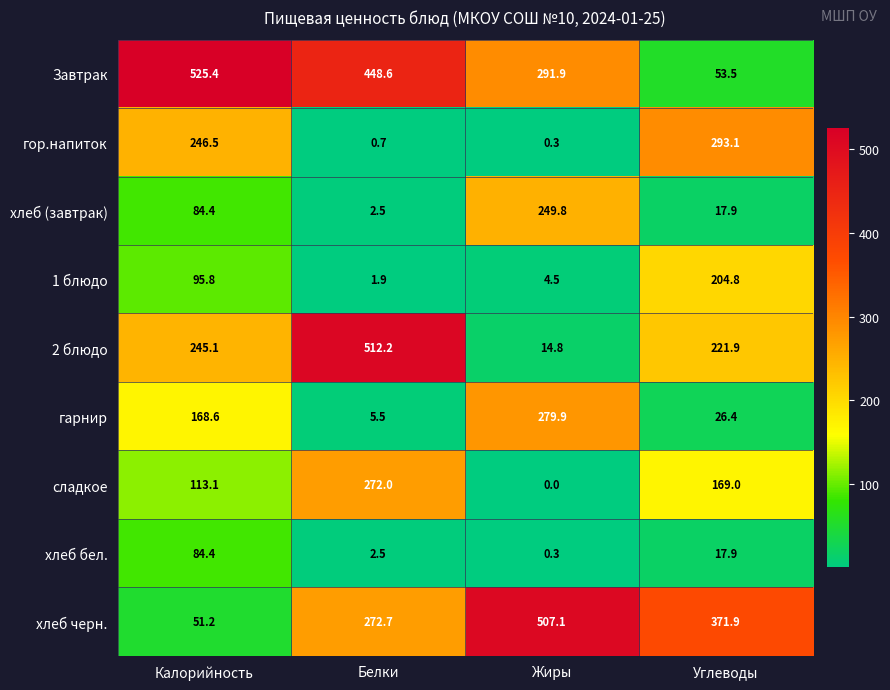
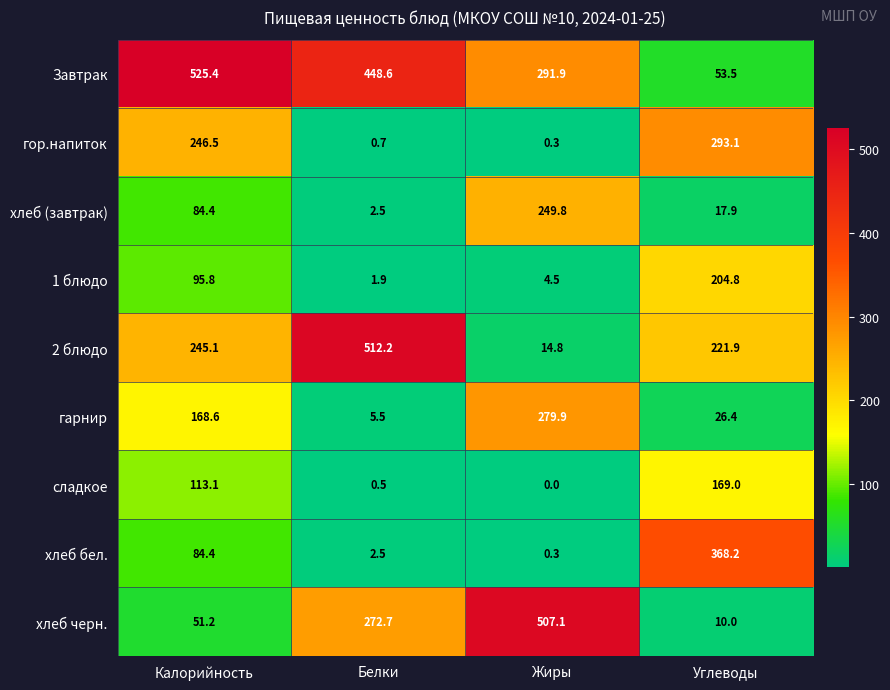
  {
    "Завтрак": {
      "Калорийность": 525.4,
      "Белки": 448.6,
      "Жиры": 291.9,
      "Углеводы": 53.5
    },
    "гор.напиток": {
      "Калорийность": 246.5,
      "Белки": 0.7,
      "Жиры": 0.3,
      "Углеводы": 293.1
    },
    "хлеб (завтрак)": {
      "Калорийность": 84.4,
      "Белки": 2.5,
      "Жиры": 249.8,
      "Углеводы": 17.9
    },
    "1 блюдо": {
      "Калорийность": 95.8,
      "Белки": 1.9,
      "Жиры": 4.5,
      "Углеводы": 204.8
    },
    "2 блюдо": {
      "Калорийность": 245.1,
      "Белки": 512.2,
      "Жиры": 14.8,
      "Углеводы": 221.9
    },
    "гарнир": {
      "Калорийность": 168.6,
      "Белки": 5.5,
      "Жиры": 279.9,
      "Углеводы": 26.4
    },
    "сладкое": {
      "Калорийность": 113.1,
-     "Белки": 272.0,
+     "Белки": 0.5,
      "Жиры": 0.0,
      "Углеводы": 169.0
    },
    "хлеб бел.": {
      "Калорийность": 84.4,
      "Белки": 2.5,
      "Жиры": 0.3,
-     "Углеводы": 17.9
+     "Углеводы": 368.2
    },
    "хлеб черн.": {
      "Калорийность": 51.2,
      "Белки": 272.7,
      "Жиры": 507.1,
-     "Углеводы": 371.9
+     "Углеводы": 10.0
    }
  }
